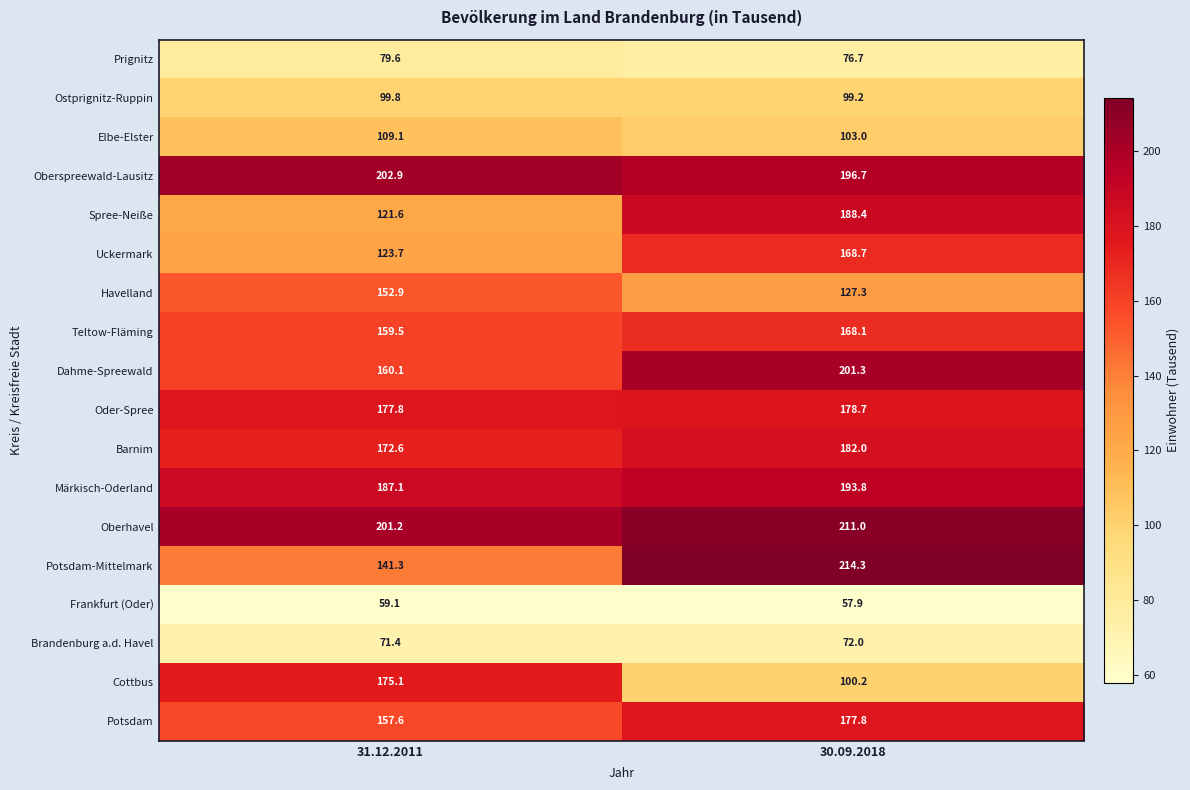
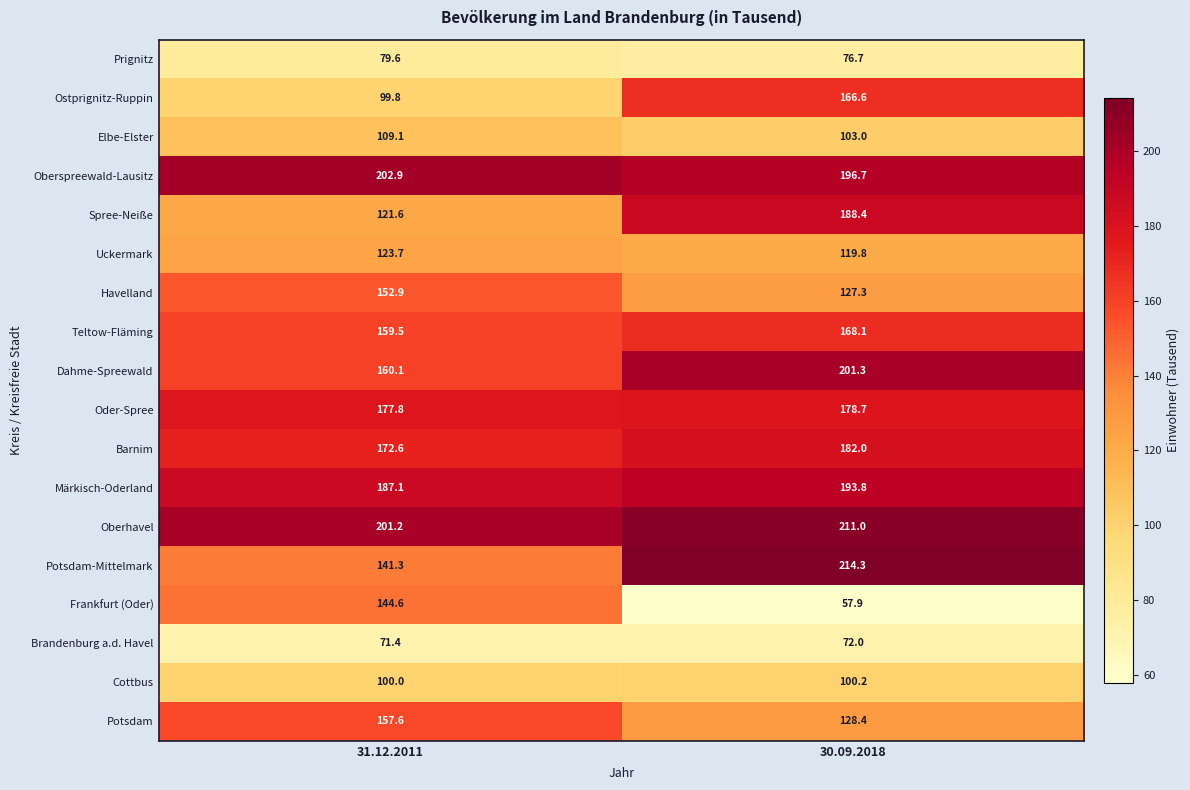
  {
    "Prignitz": {
      "31.12.2011": 79.6,
      "30.09.2018": 76.7
    },
    "Ostprignitz-Ruppin": {
      "31.12.2011": 99.8,
-     "30.09.2018": 99.2
+     "30.09.2018": 166.6
    },
    "Elbe-Elster": {
      "31.12.2011": 109.1,
      "30.09.2018": 103.0
    },
    "Oberspreewald-Lausitz": {
      "31.12.2011": 202.9,
      "30.09.2018": 196.7
    },
    "Spree-Neiße": {
      "31.12.2011": 121.6,
      "30.09.2018": 188.4
    },
    "Uckermark": {
      "31.12.2011": 123.7,
-     "30.09.2018": 168.7
+     "30.09.2018": 119.8
    },
    "Havelland": {
      "31.12.2011": 152.9,
      "30.09.2018": 127.3
    },
    "Teltow-Fläming": {
      "31.12.2011": 159.5,
      "30.09.2018": 168.1
    },
    "Dahme-Spreewald": {
      "31.12.2011": 160.1,
      "30.09.2018": 201.3
    },
    "Oder-Spree": {
      "31.12.2011": 177.8,
      "30.09.2018": 178.7
    },
    "Barnim": {
      "31.12.2011": 172.6,
      "30.09.2018": 182.0
    },
    "Märkisch-Oderland": {
      "31.12.2011": 187.1,
      "30.09.2018": 193.8
    },
    "Oberhavel": {
      "31.12.2011": 201.2,
      "30.09.2018": 211.0
    },
    "Potsdam-Mittelmark": {
      "31.12.2011": 141.3,
      "30.09.2018": 214.3
    },
    "Frankfurt (Oder)": {
-     "31.12.2011": 59.1,
+     "31.12.2011": 144.6,
      "30.09.2018": 57.9
    },
    "Brandenburg a.d. Havel": {
      "31.12.2011": 71.4,
      "30.09.2018": 72.0
    },
    "Cottbus": {
-     "31.12.2011": 175.1,
+     "31.12.2011": 100.0,
      "30.09.2018": 100.2
    },
    "Potsdam": {
      "31.12.2011": 157.6,
-     "30.09.2018": 177.8
+     "30.09.2018": 128.4
    }
  }
